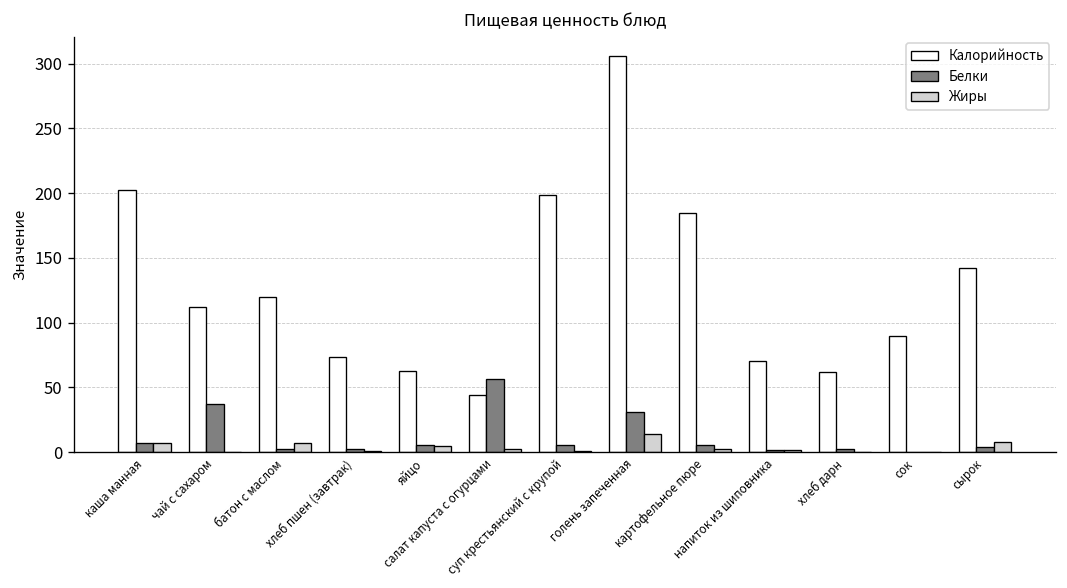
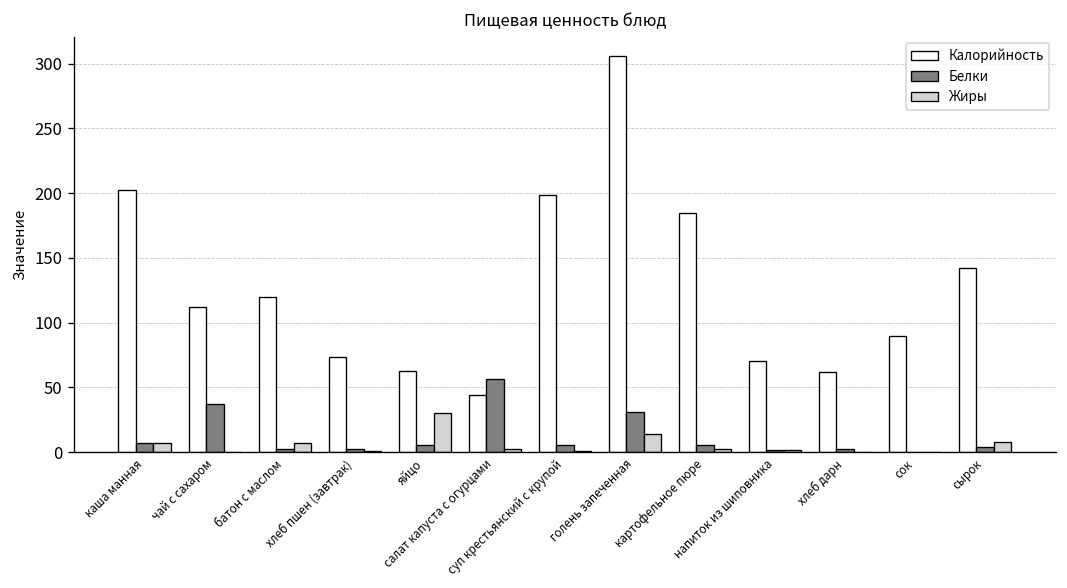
  {
    "Калорийность": {
      "каша манная": 203,
      "чай с сахаром": 112,
      "батон с маслом": 120,
      "хлеб пшен (завтрак)": 74,
      "яйцо": 63,
      "салат капуста с огурцами": 44,
      "суп крестьянский с крупой": 199,
      "голень запеченная": 306,
      "картофельное пюре": 185,
      "напиток из шиповника": 70,
      "хлеб дарн": 62,
      "сок": 90,
      "сырок": 142
    },
    "Белки": {
      "каша манная": 7,
      "чай с сахаром": 37,
      "батон с маслом": 3,
      "хлеб пшен (завтрак)": 2,
      "яйцо": 5,
      "салат капуста с огурцами": 57,
      "суп крестьянский с крупой": 6,
      "голень запеченная": 31,
      "картофельное пюре": 5,
      "сок": 0,
      "сырок": 4
    },
    "Жиры": {
      "каша манная": 7,
      "батон с маслом": 7,
-     "яйцо": 4,
+     "яйцо": 30,
      "салат капуста с огурцами": 2,
      "голень запеченная": 14,
      "картофельное пюре": 3,
      "сок": 0,
      "сырок": 8
    }
  }
